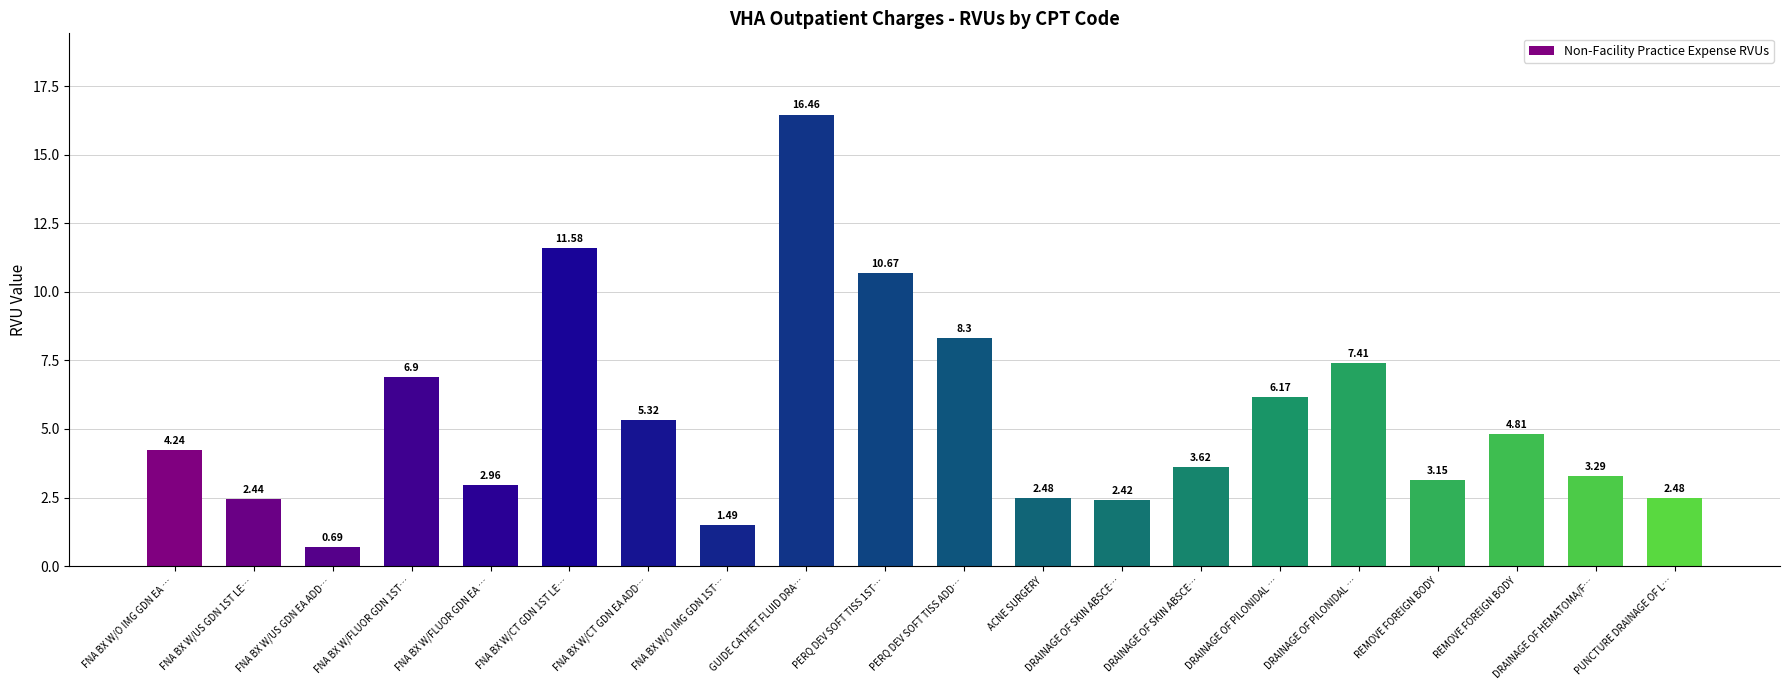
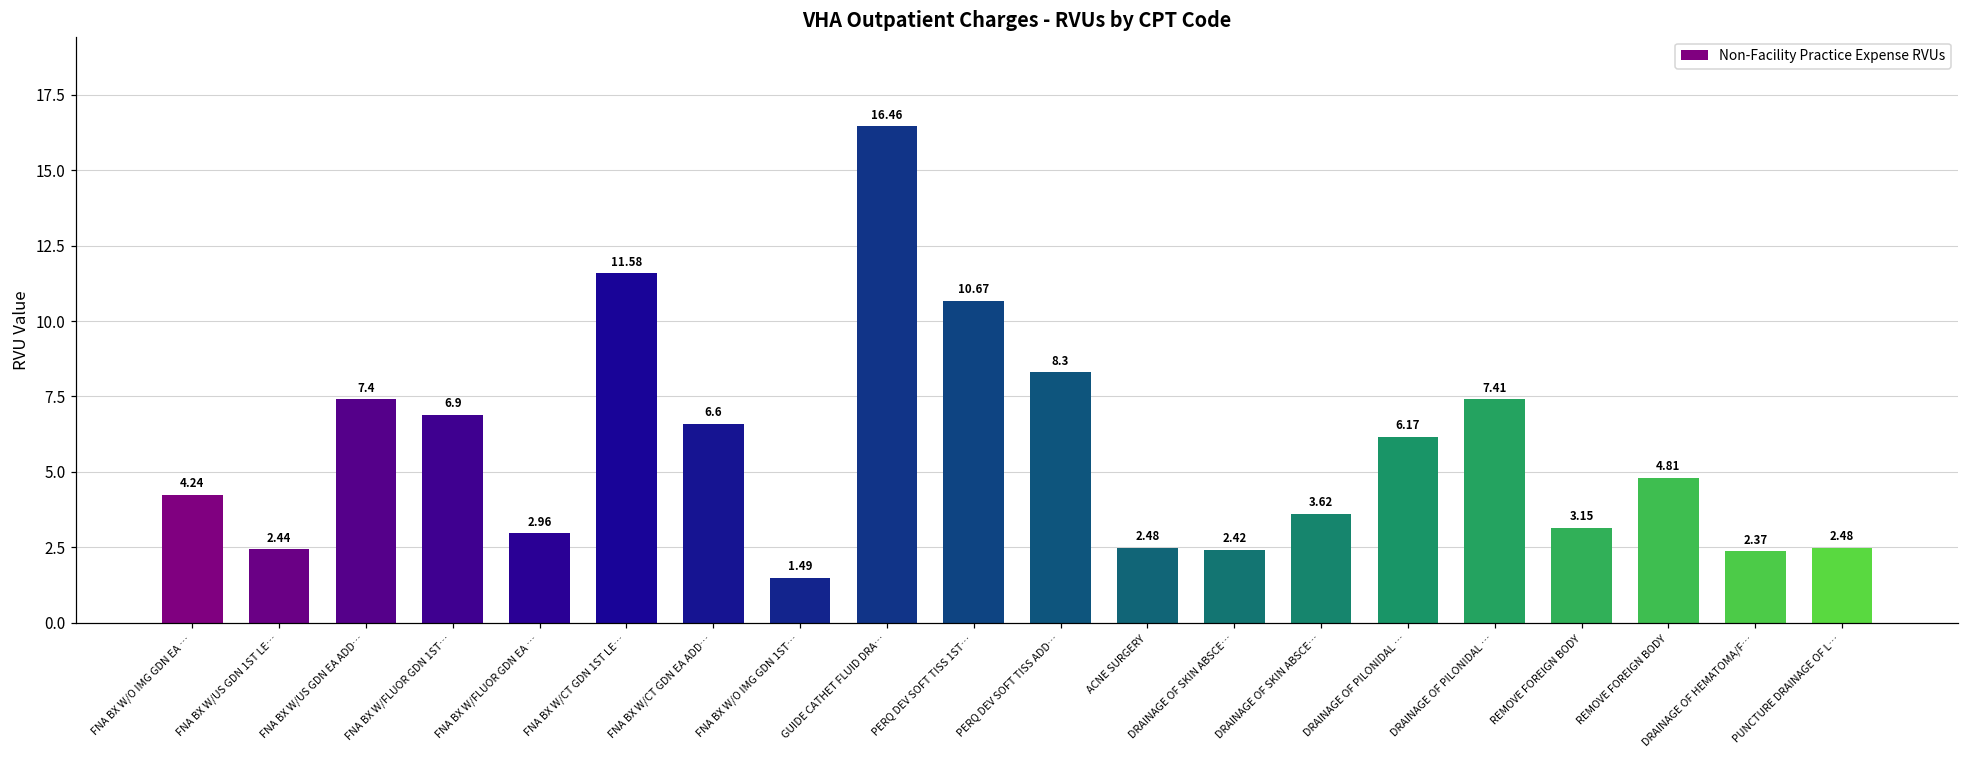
  {
    "FNA BX W/O IMG GDN EA …": 4.24,
    "FNA BX W/US GDN 1ST LE…": 2.44,
-   "FNA BX W/US GDN EA ADD…": 0.69,
+   "FNA BX W/US GDN EA ADD…": 7.4,
    "FNA BX W/FLUOR GDN 1ST…": 6.9,
    "FNA BX W/FLUOR GDN EA …": 2.96,
    "FNA BX W/CT GDN 1ST LE…": 11.58,
-   "FNA BX W/CT GDN EA ADD…": 5.32,
+   "FNA BX W/CT GDN EA ADD…": 6.6,
    "FNA BX W/O IMG GDN 1ST…": 1.49,
    "GUIDE CATHET FLUID DRA…": 16.46,
    "PERQ DEV SOFT TISS 1ST…": 10.67,
    "PERQ DEV SOFT TISS ADD…": 8.3,
    "ACNE SURGERY": 2.48,
-   "DRAINAGE OF HEMATOMA/F…": 3.29,
+   "DRAINAGE OF HEMATOMA/F…": 2.37,
    "PUNCTURE DRAINAGE OF L…": 2.48
  }
